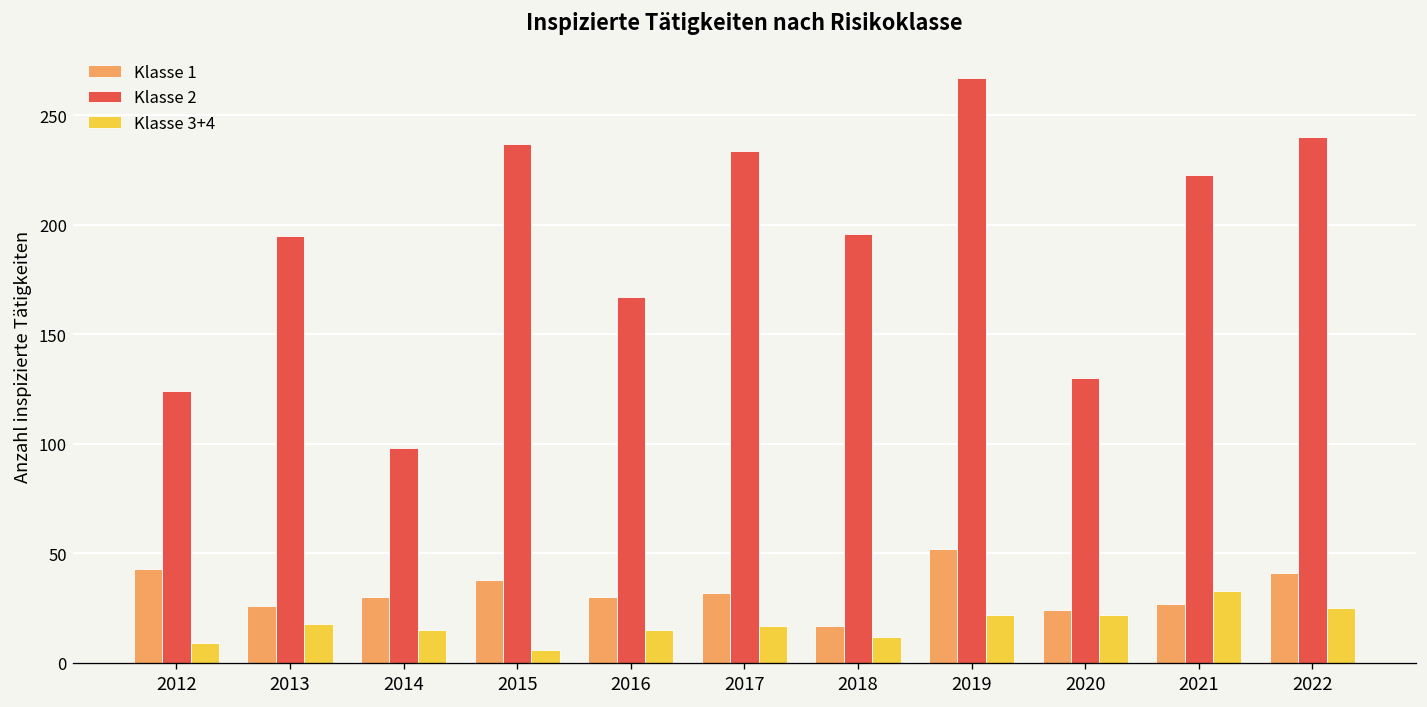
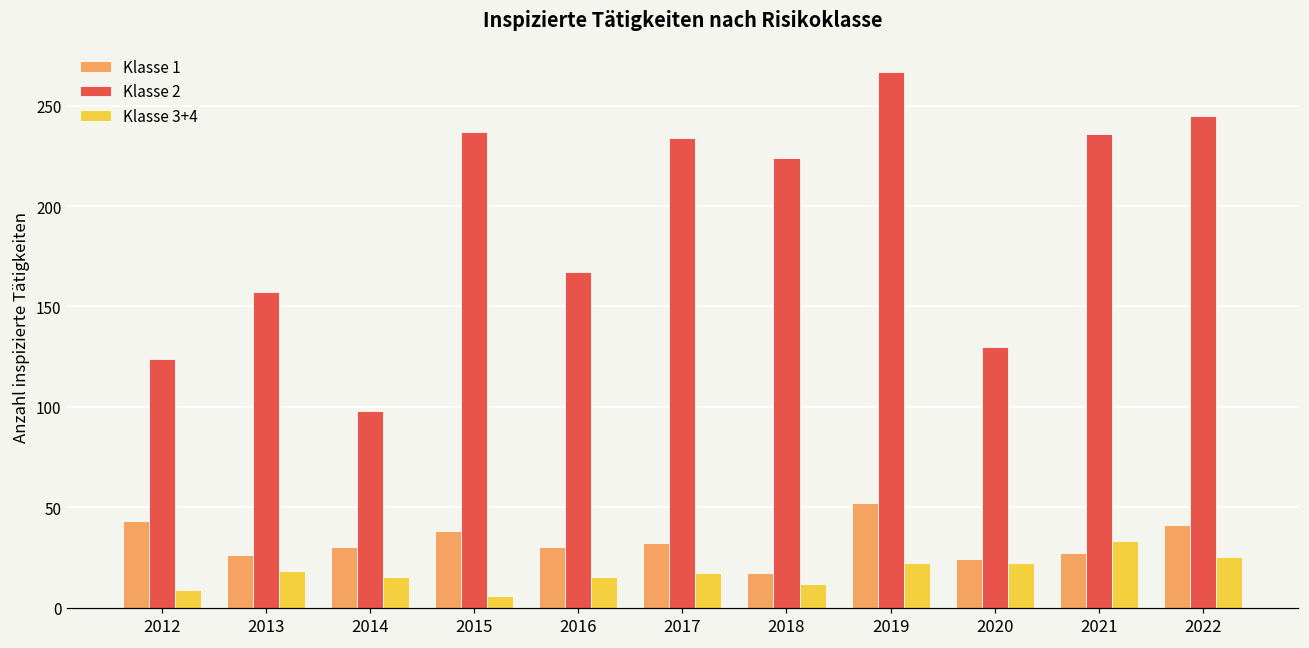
  {
    "Klasse 2": {
      "2012": 124,
-     "2013": 195,
+     "2013": 157,
      "2014": 98,
      "2015": 237,
      "2016": 167,
      "2017": 234,
-     "2018": 196,
+     "2018": 224,
      "2019": 267,
      "2020": 130,
-     "2021": 223,
-     "2022": 240
+     "2021": 236,
+     "2022": 245
    }
  }
